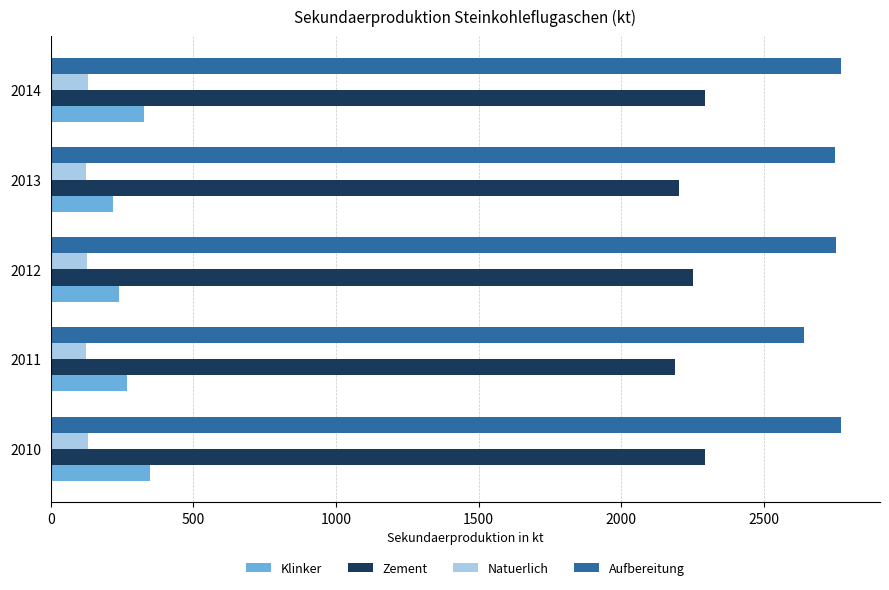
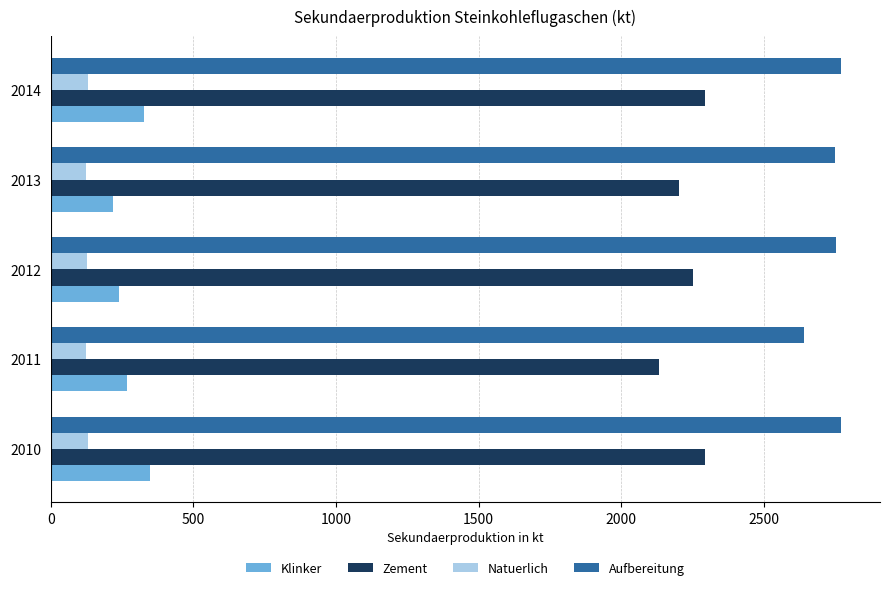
  {
    "Klinker": {
      "2014": 330,
      "2013": 220,
      "2012": 240,
      "2011": 270,
      "2010": 350
    },
    "Zement": {
      "2014": 2290,
      "2013": 2200,
      "2012": 2250,
-     "2011": 2190,
+     "2011": 2130,
      "2010": 2290
    },
    "Natuerlich": {
      "2014": 130,
      "2013": 120,
      "2012": 130,
      "2011": 120,
      "2010": 130
    },
    "Aufbereitung": {
      "2014": 2770,
      "2013": 2750,
      "2012": 2750,
      "2011": 2640,
      "2010": 2770
    }
  }
